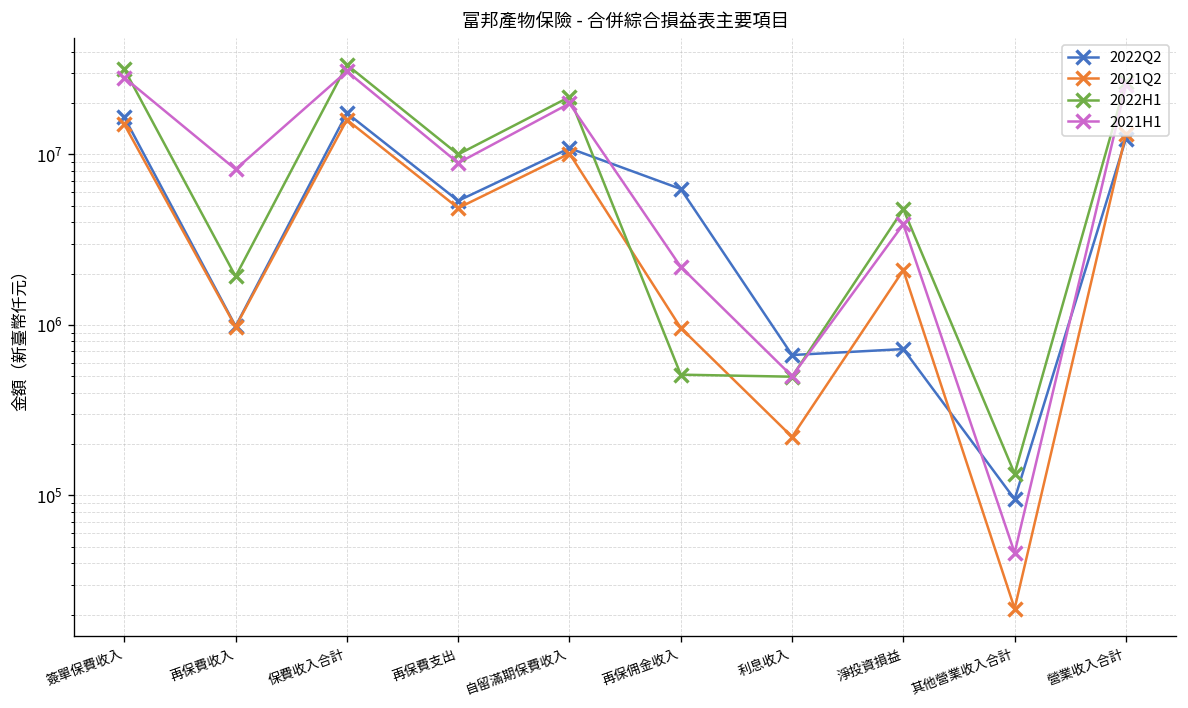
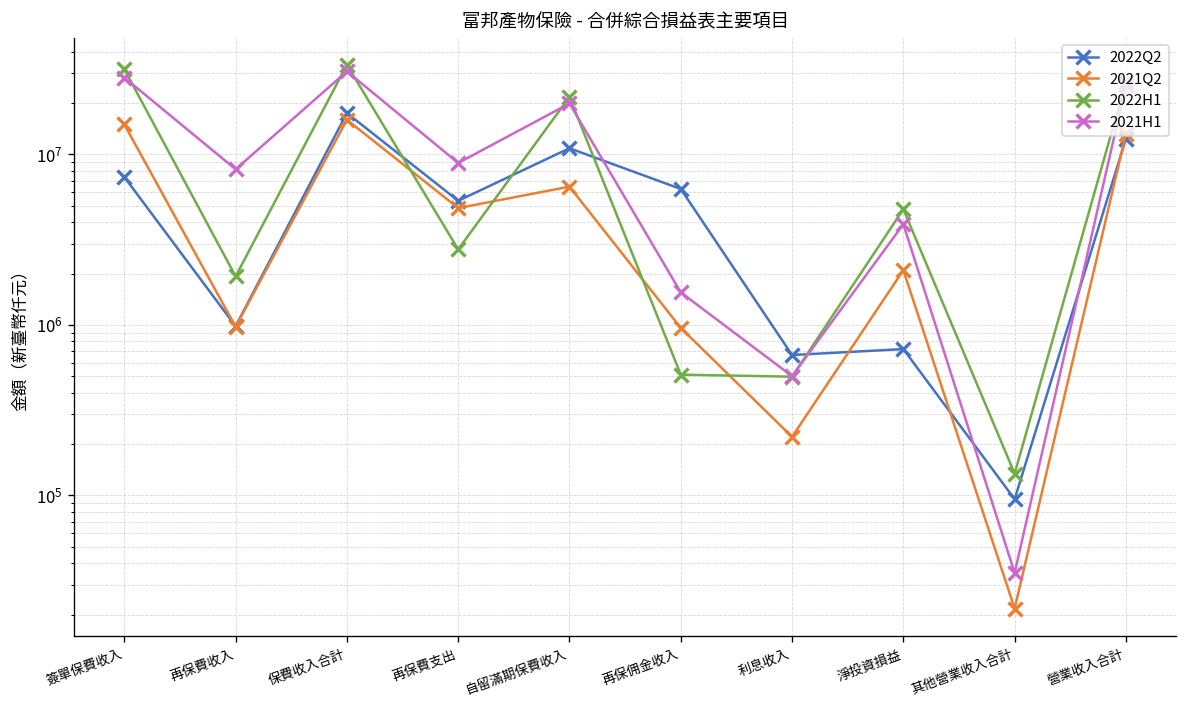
  {
    "2022Q2": {
-     "簽單保費收入": 16000000,
+     "簽單保費收入": 7000000,
      "保費收入合計": 17000000,
      "再保費支出": 5300000,
      "自留滿期保費收入": 11000000,
      "再保佣金收入": 6000000,
      "利息收入": 700000,
      "淨投資損益": 700000,
      "其他營業收入合計": 100000
    },
    "2021Q2": {
      "簽單保費收入": 15000000,
      "保費收入合計": 16000000,
      "再保費支出": 4800000,
-     "自留滿期保費收入": 10000000,
+     "自留滿期保費收入": 6000000,
      "再保佣金收入": 1000000,
      "利息收入": 220000,
      "淨投資損益": 2100000,
      "其他營業收入合計": 22000
    },
    "2022H1": {
      "簽單保費收入": 32000000,
      "再保費收入": 1900000,
      "保費收入合計": 34000000,
-     "再保費支出": 10000000,
+     "再保費支出": 2800000,
      "自留滿期保費收入": 22000000,
      "再保佣金收入": 510000,
      "淨投資損益": 4800000,
      "其他營業收入合計": 130000
    },
    "2021H1": {
      "簽單保費收入": 28000000,
      "再保費收入": 8000000,
      "保費收入合計": 31000000,
      "再保費支出": 9000000,
      "自留滿期保費收入": 20000000,
-     "再保佣金收入": 2200000,
+     "再保佣金收入": 1600000,
      "淨投資損益": 3900000,
-     "其他營業收入合計": 46000
+     "其他營業收入合計": 35000
    }
  }
